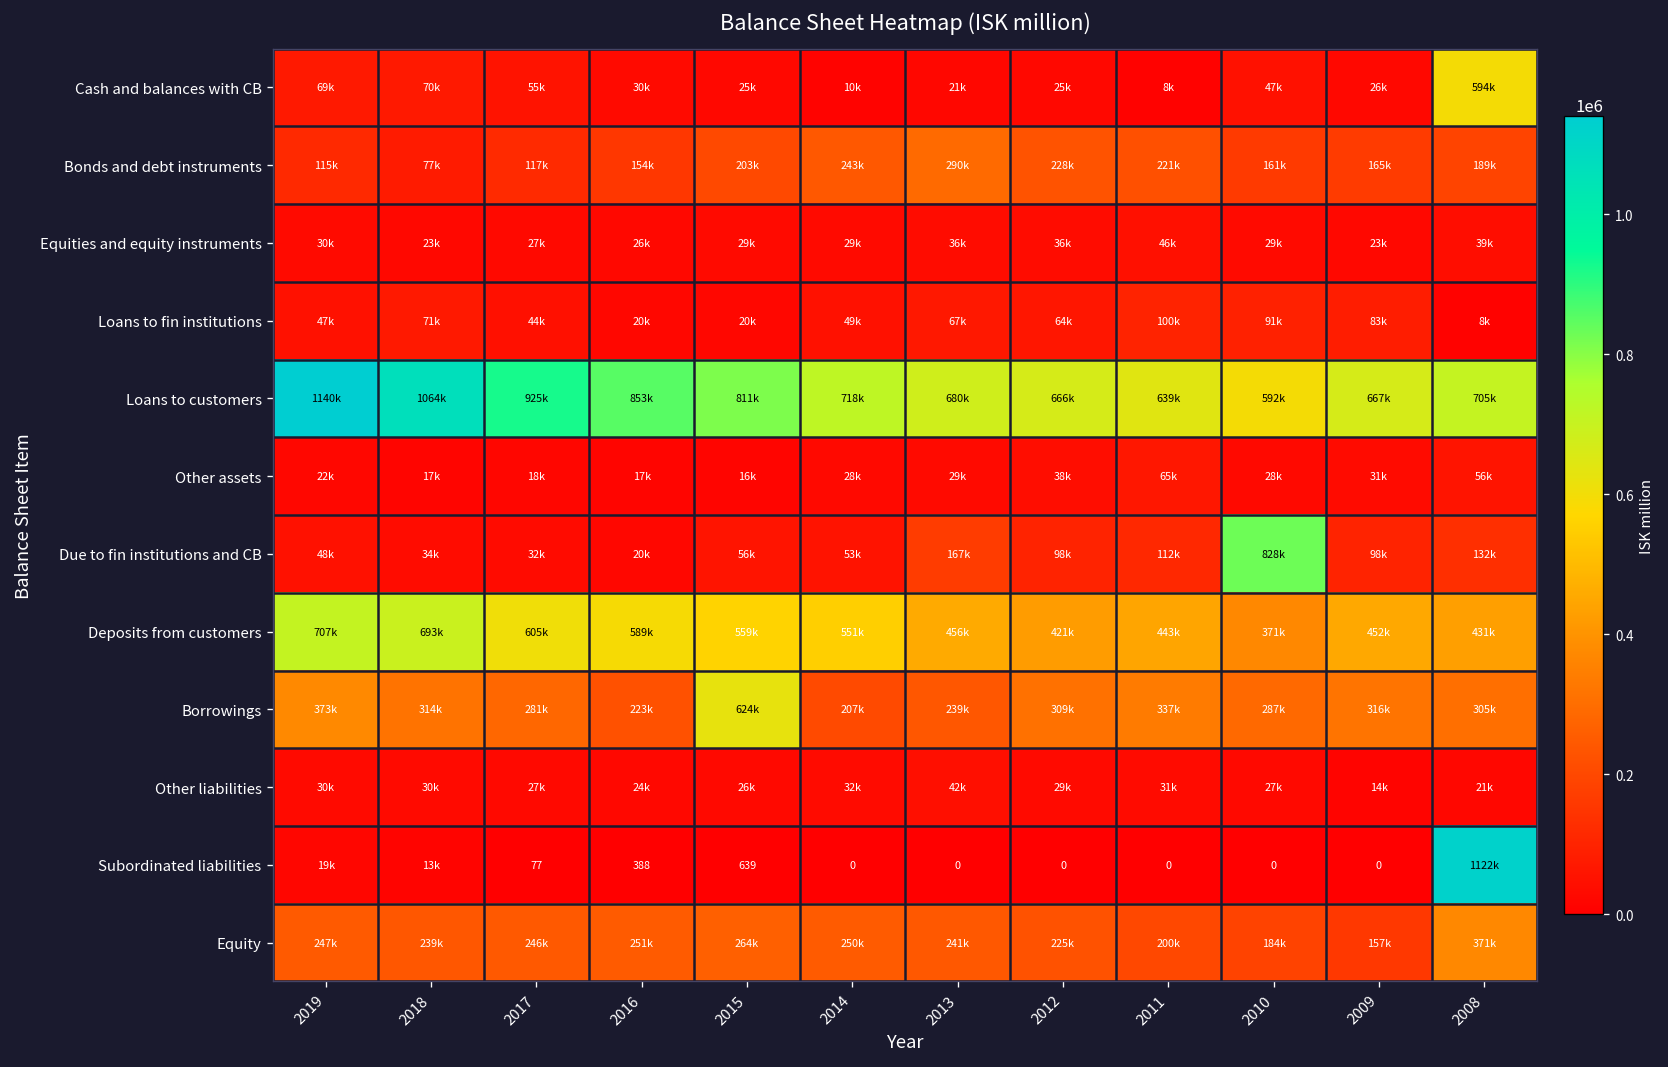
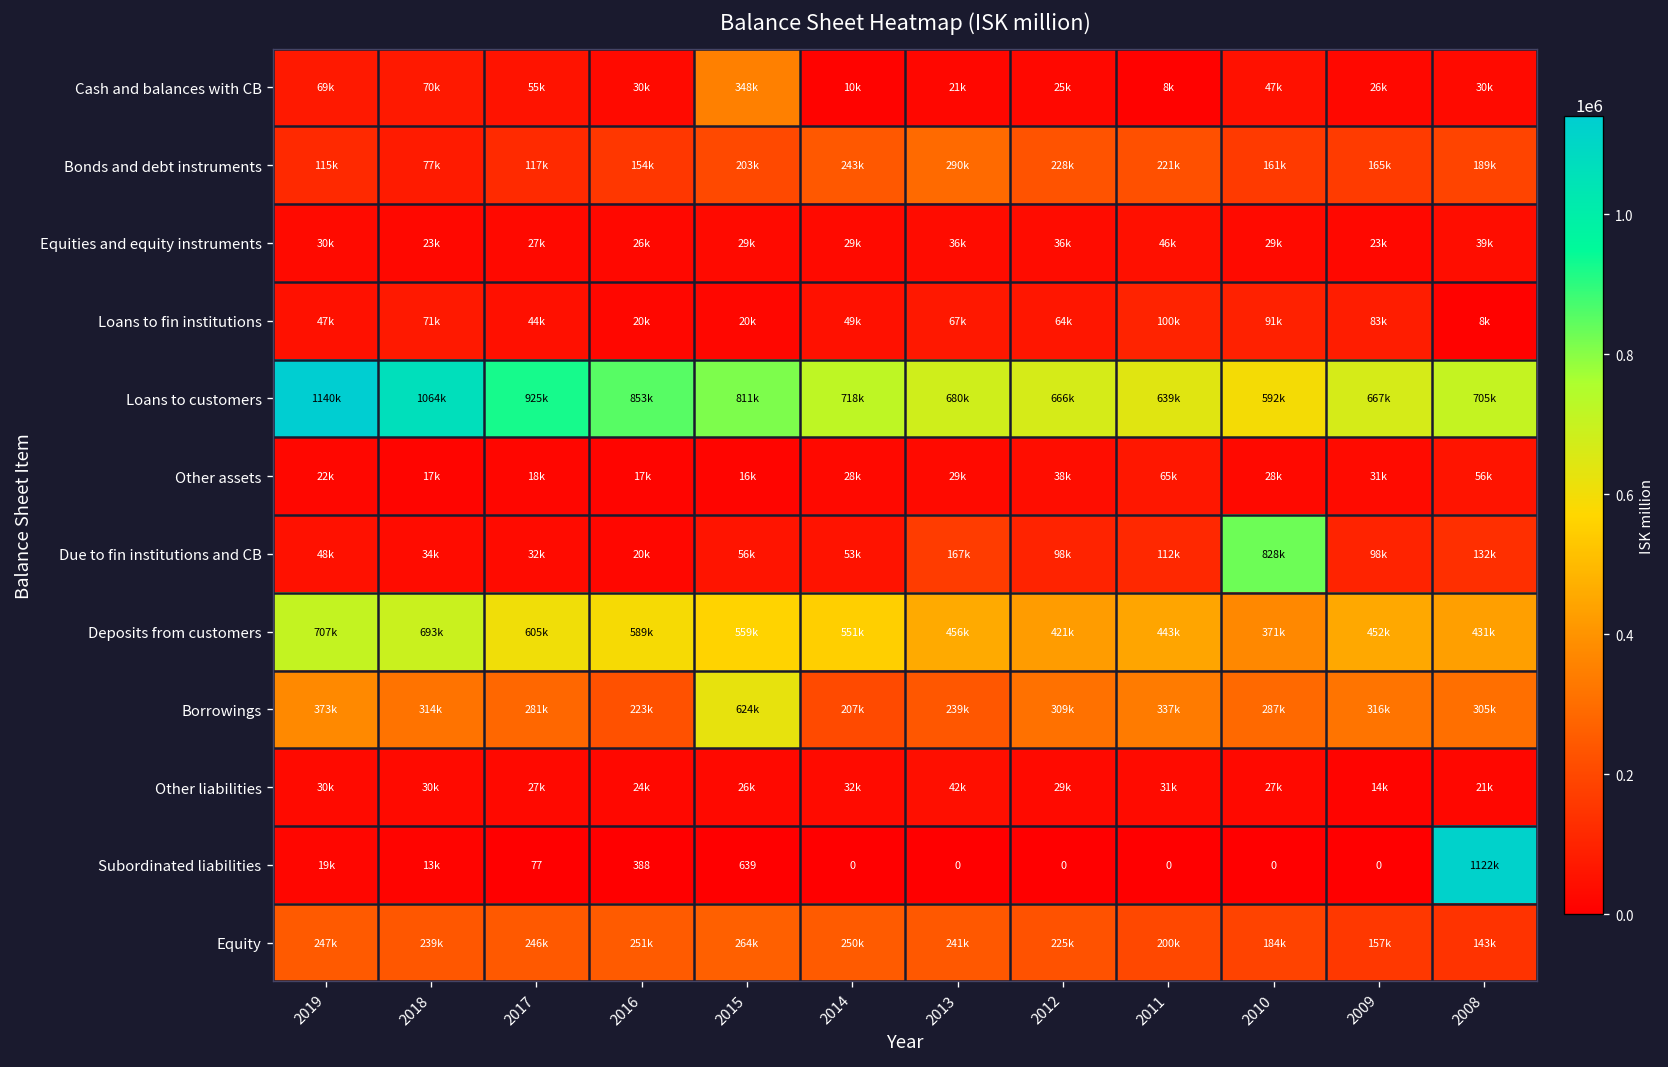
  {
    "Cash and balances with CB": {
      "2019": "69k",
      "2018": "70k",
      "2017": "55k",
      "2016": "30k",
-     "2015": "25k",
+     "2015": "348k",
      "2014": "10k",
      "2013": "21k",
      "2012": "25k",
      "2011": "8k",
      "2010": "47k",
      "2009": "26k",
-     "2008": "594k"
+     "2008": "30k"
    },
    "Bonds and debt instruments": {
      "2019": "115k",
      "2018": "77k",
      "2017": "117k",
      "2016": "154k",
      "2015": "203k",
      "2014": "243k",
      "2013": "290k",
      "2012": "228k",
      "2011": "221k",
      "2010": "161k",
      "2009": "165k",
      "2008": "189k"
    },
    "Equities and equity instruments": {
      "2019": "30k",
      "2018": "23k",
      "2017": "27k",
      "2016": "26k",
      "2015": "29k",
      "2014": "29k",
      "2013": "36k",
      "2012": "36k",
      "2011": "46k",
      "2010": "29k",
      "2009": "23k",
      "2008": "39k"
    },
    "Loans to fin institutions": {
      "2019": "47k",
      "2018": "71k",
      "2017": "44k",
      "2016": "20k",
      "2015": "20k",
      "2014": "49k",
      "2013": "67k",
      "2012": "64k",
      "2011": "100k",
      "2010": "91k",
      "2009": "83k",
      "2008": "8k"
    },
    "Loans to customers": {
      "2019": "1140k",
      "2018": "1064k",
      "2017": "925k",
      "2016": "853k",
      "2015": "811k",
      "2014": "718k",
      "2013": "680k",
      "2012": "666k",
      "2011": "639k",
      "2010": "592k",
      "2009": "667k",
      "2008": "705k"
    },
    "Other assets": {
      "2019": "22k",
      "2018": "17k",
      "2017": "18k",
      "2016": "17k",
      "2015": "16k",
      "2014": "28k",
      "2013": "29k",
      "2012": "38k",
      "2011": "65k",
      "2010": "28k",
      "2009": "31k",
      "2008": "56k"
    },
    "Due to fin institutions and CB": {
      "2019": "48k",
      "2018": "34k",
      "2017": "32k",
      "2016": "20k",
      "2015": "56k",
      "2014": "53k",
      "2013": "167k",
      "2012": "98k",
      "2011": "112k",
      "2010": "828k",
      "2009": "98k",
      "2008": "132k"
    },
    "Deposits from customers": {
      "2019": "707k",
      "2018": "693k",
      "2017": "605k",
      "2016": "589k",
      "2015": "559k",
      "2014": "551k",
      "2013": "456k",
      "2012": "421k",
      "2011": "443k",
      "2010": "371k",
      "2009": "452k",
      "2008": "431k"
    },
    "Borrowings": {
      "2019": "373k",
      "2018": "314k",
      "2017": "281k",
      "2016": "223k",
      "2015": "624k",
      "2014": "207k",
      "2013": "239k",
      "2012": "309k",
      "2011": "337k",
      "2010": "287k",
      "2009": "316k",
      "2008": "305k"
    },
    "Other liabilities": {
      "2019": "30k",
      "2018": "30k",
      "2017": "27k",
      "2016": "24k",
      "2015": "26k",
      "2014": "32k",
      "2013": "42k",
      "2012": "29k",
      "2011": "31k",
      "2010": "27k",
      "2009": "14k",
      "2008": "21k"
    },
    "Subordinated liabilities": {
      "2019": "19k",
      "2018": "13k",
      "2017": "77",
      "2016": "388",
      "2015": "639",
      "2014": "0",
      "2013": "0",
      "2012": "0",
      "2011": "0",
      "2010": "0",
      "2009": "0",
      "2008": "1122k"
    },
    "Equity": {
      "2019": "247k",
      "2018": "239k",
      "2017": "246k",
      "2016": "251k",
      "2015": "264k",
      "2014": "250k",
      "2013": "241k",
      "2012": "225k",
      "2011": "200k",
      "2010": "184k",
      "2009": "157k",
-     "2008": "371k"
+     "2008": "143k"
    }
  }
